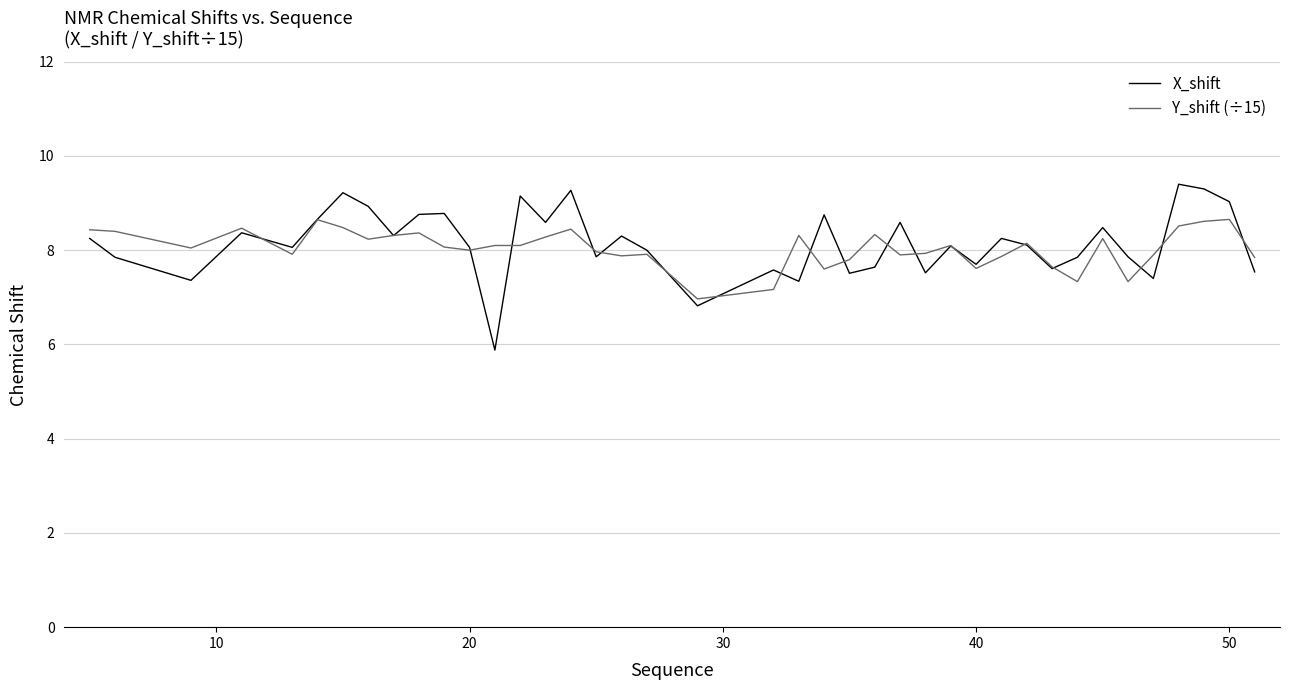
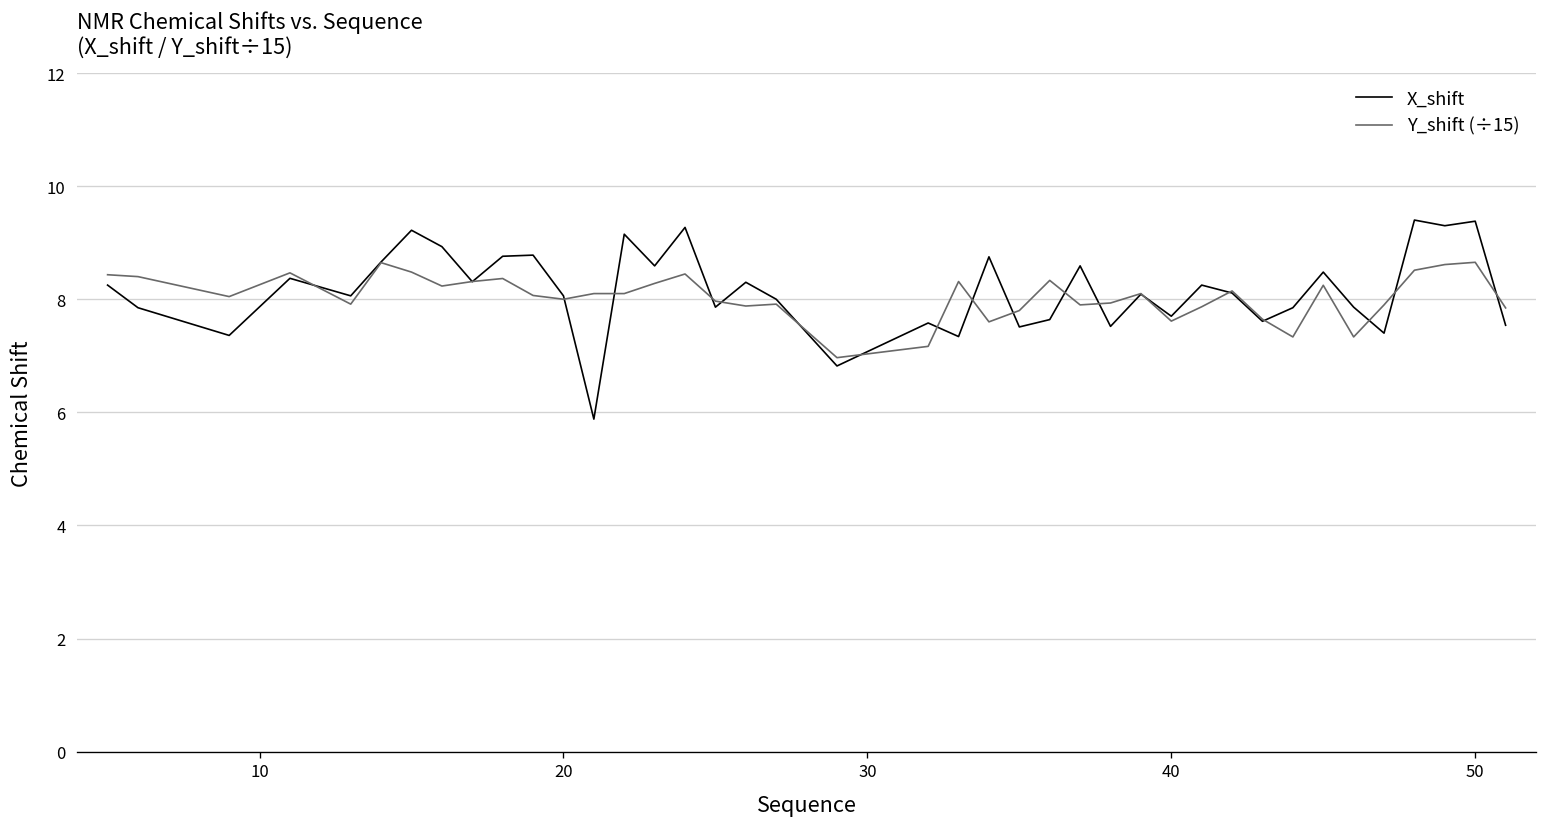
  {
    "X_shift": {
      "20": 8.1,
      "40": 7.7,
-     "50": 9.0
+     "50": 9.4
    },
    "Y_shift (÷15)": {
      "20": 8.0,
      "40": 7.6,
      "50": 8.7
    }
  }
